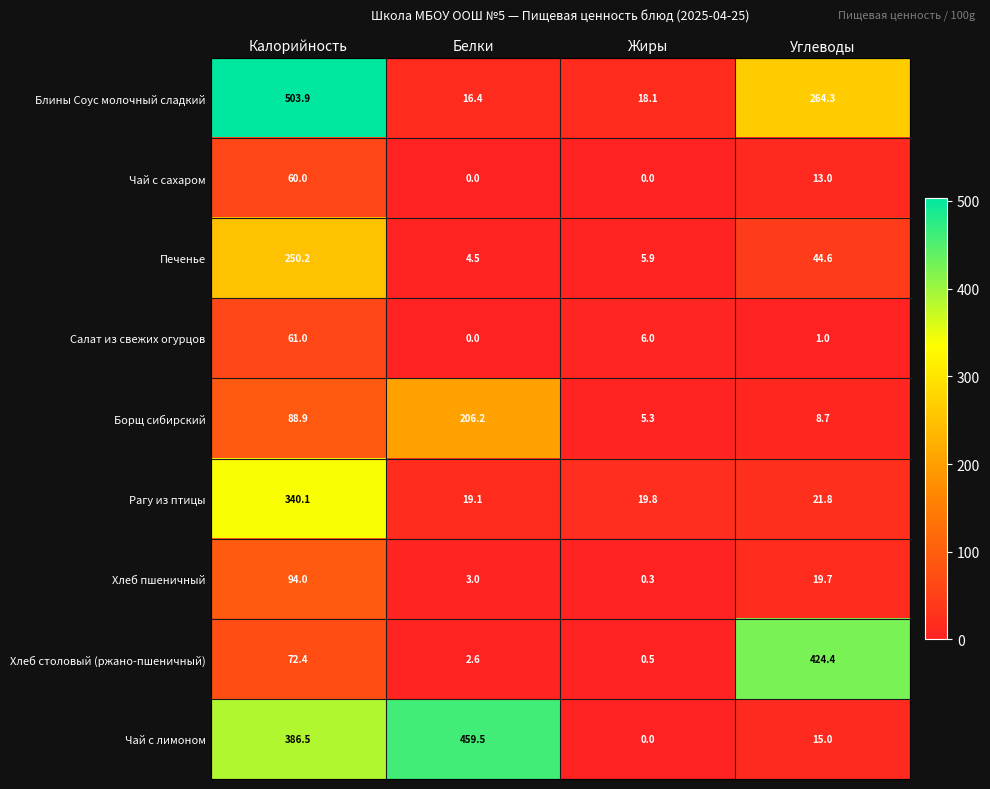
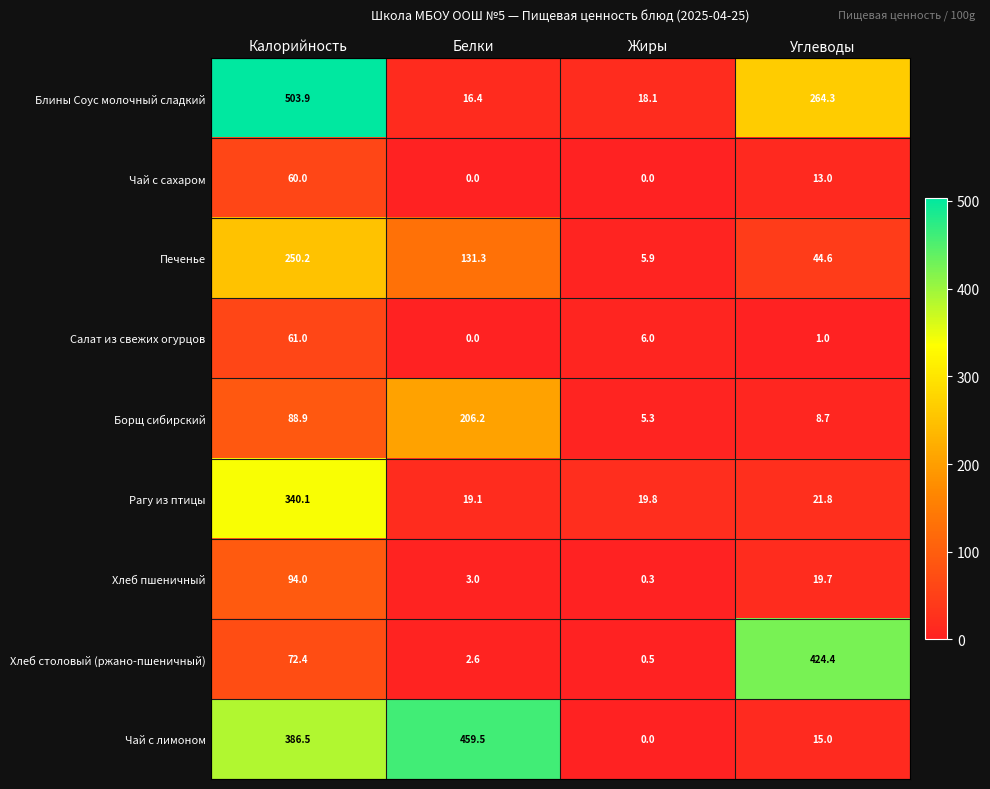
  {
    "Блины Соус молочный сладкий": {
      "Калорийность": 503.9,
      "Белки": 16.4,
      "Жиры": 18.1,
      "Углеводы": 264.3
    },
    "Чай с сахаром": {
      "Калорийность": 60.0,
      "Белки": 0.0,
      "Жиры": 0.0,
      "Углеводы": 13.0
    },
    "Печенье": {
      "Калорийность": 250.2,
-     "Белки": 4.5,
+     "Белки": 131.3,
      "Жиры": 5.9,
      "Углеводы": 44.6
    },
    "Салат из свежих огурцов": {
      "Калорийность": 61.0,
      "Белки": 0.0,
      "Жиры": 6.0,
      "Углеводы": 1.0
    },
    "Борщ сибирский": {
      "Калорийность": 88.9,
      "Белки": 206.2,
      "Жиры": 5.3,
      "Углеводы": 8.7
    },
    "Рагу из птицы": {
      "Калорийность": 340.1,
      "Белки": 19.1,
      "Жиры": 19.8,
      "Углеводы": 21.8
    },
    "Хлеб пшеничный": {
      "Калорийность": 94.0,
      "Белки": 3.0,
      "Жиры": 0.3,
      "Углеводы": 19.7
    },
    "Хлеб столовый (ржано-пшеничный)": {
      "Калорийность": 72.4,
      "Белки": 2.6,
      "Жиры": 0.5,
      "Углеводы": 424.4
    },
    "Чай с лимоном": {
      "Калорийность": 386.5,
      "Белки": 459.5,
      "Жиры": 0.0,
      "Углеводы": 15.0
    }
  }
